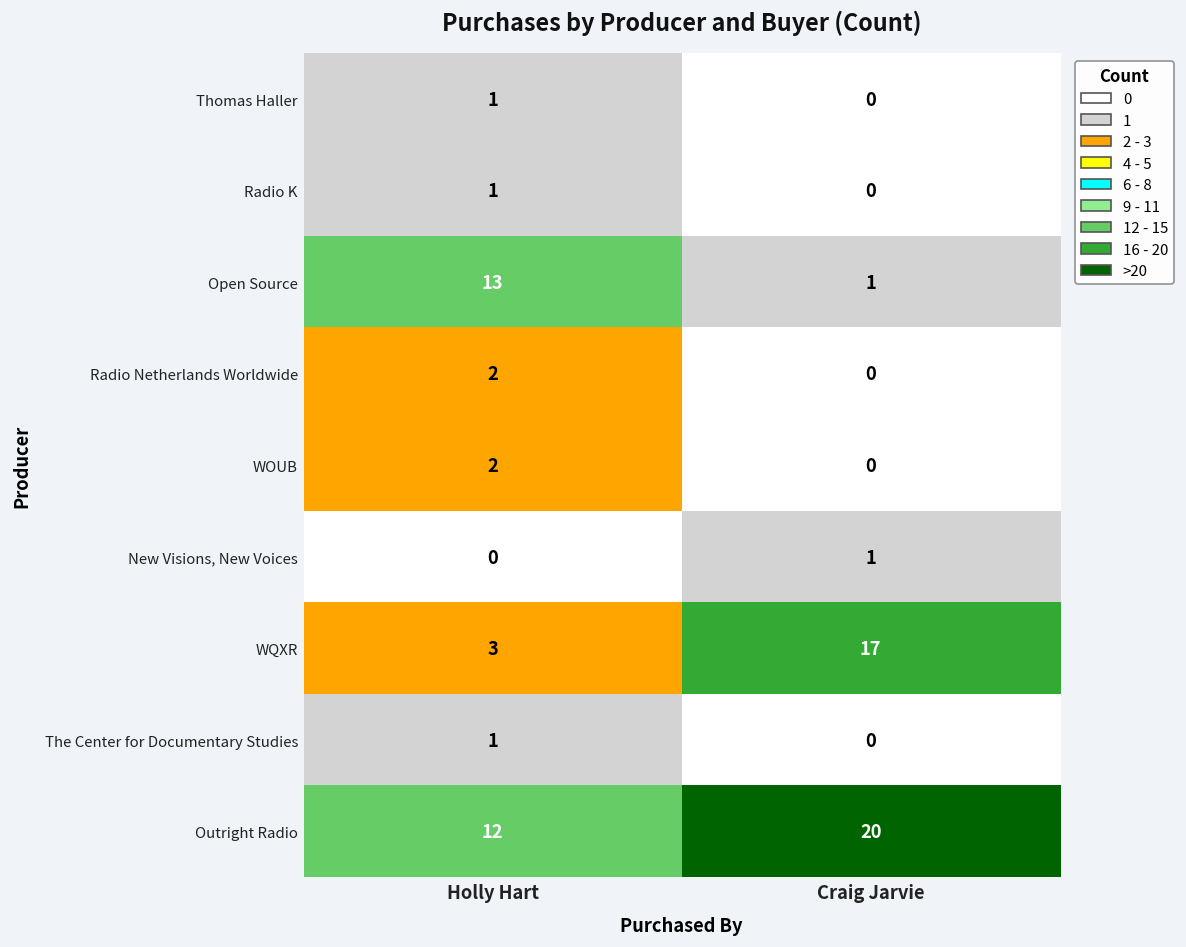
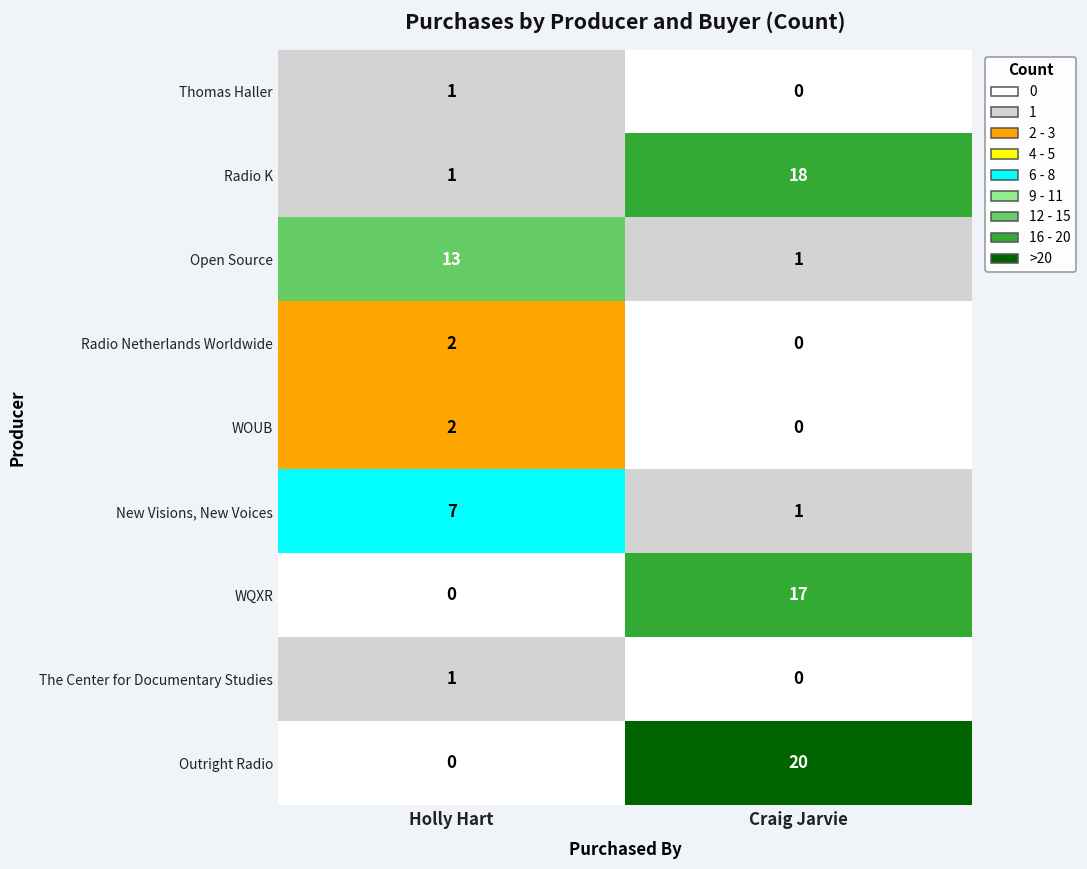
  {
    "Thomas Haller": {
      "Holly Hart": 1,
      "Craig Jarvie": 0
    },
    "Radio K": {
      "Holly Hart": 1,
-     "Craig Jarvie": 0
+     "Craig Jarvie": 18
    },
    "Open Source": {
      "Holly Hart": 13,
      "Craig Jarvie": 1
    },
    "Radio Netherlands Worldwide": {
      "Holly Hart": 2,
      "Craig Jarvie": 0
    },
    "WOUB": {
      "Holly Hart": 2,
      "Craig Jarvie": 0
    },
    "New Visions, New Voices": {
-     "Holly Hart": 0,
+     "Holly Hart": 7,
      "Craig Jarvie": 1
    },
    "WQXR": {
-     "Holly Hart": 3,
+     "Holly Hart": 0,
      "Craig Jarvie": 17
    },
    "The Center for Documentary Studies": {
      "Holly Hart": 1,
      "Craig Jarvie": 0
    },
    "Outright Radio": {
-     "Holly Hart": 12,
+     "Holly Hart": 0,
      "Craig Jarvie": 20
    }
  }
